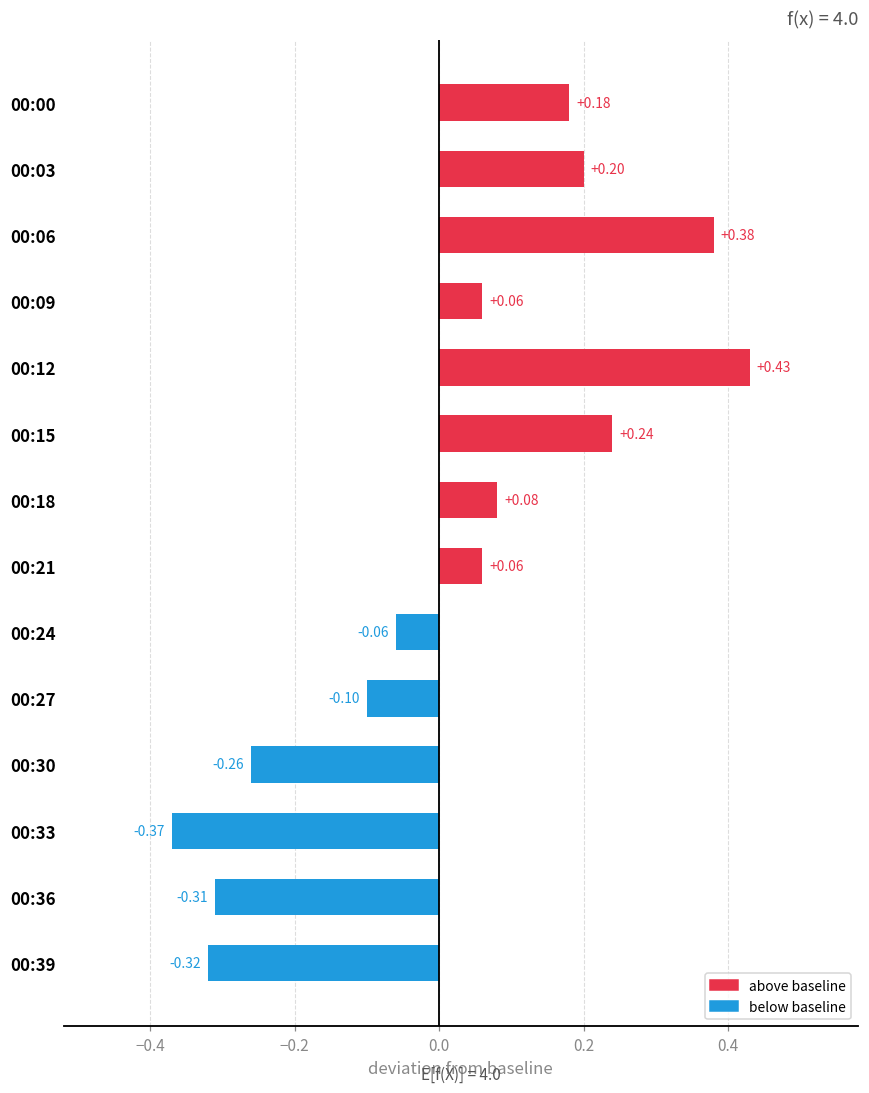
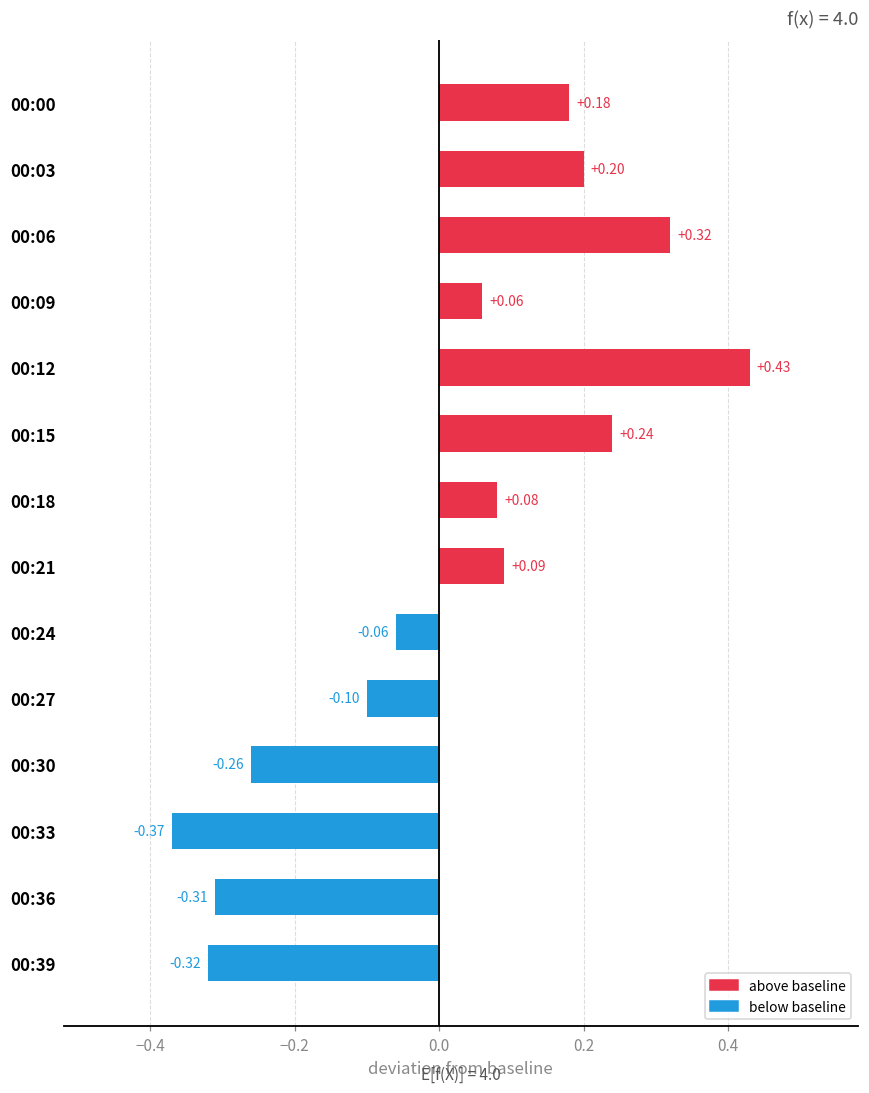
  {
    "00:00": "+0.18",
    "00:03": "+0.20",
-   "00:06": "+0.38",
+   "00:06": "+0.32",
    "00:09": "+0.06",
    "00:12": "+0.43",
    "00:15": "+0.24",
    "00:18": "+0.08",
-   "00:21": "+0.06",
+   "00:21": "+0.09",
    "00:24": "-0.06",
    "00:27": "-0.10",
    "00:30": "-0.26",
    "00:33": "-0.37",
    "00:36": "-0.31",
    "00:39": "-0.32"
  }
